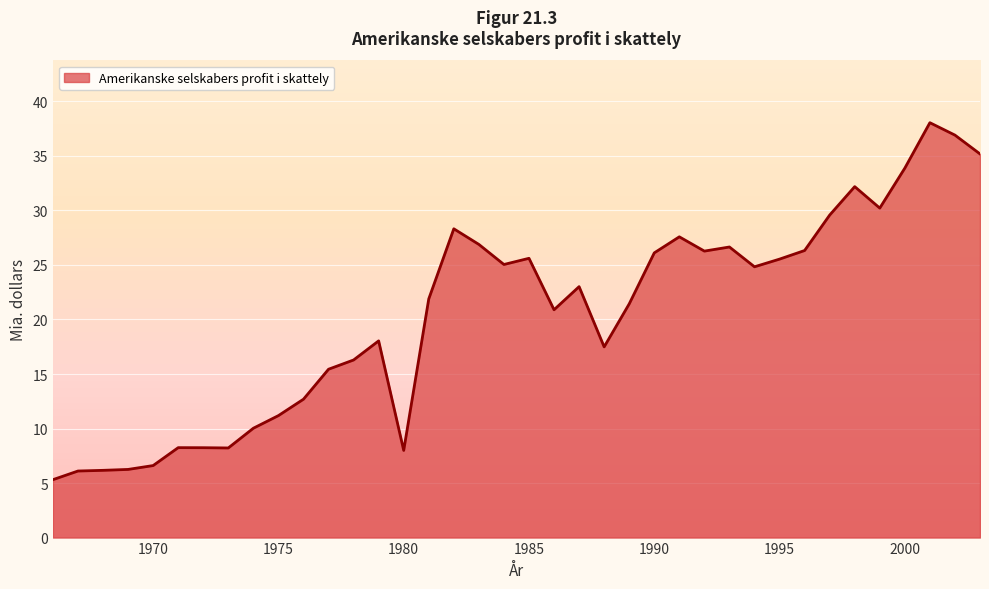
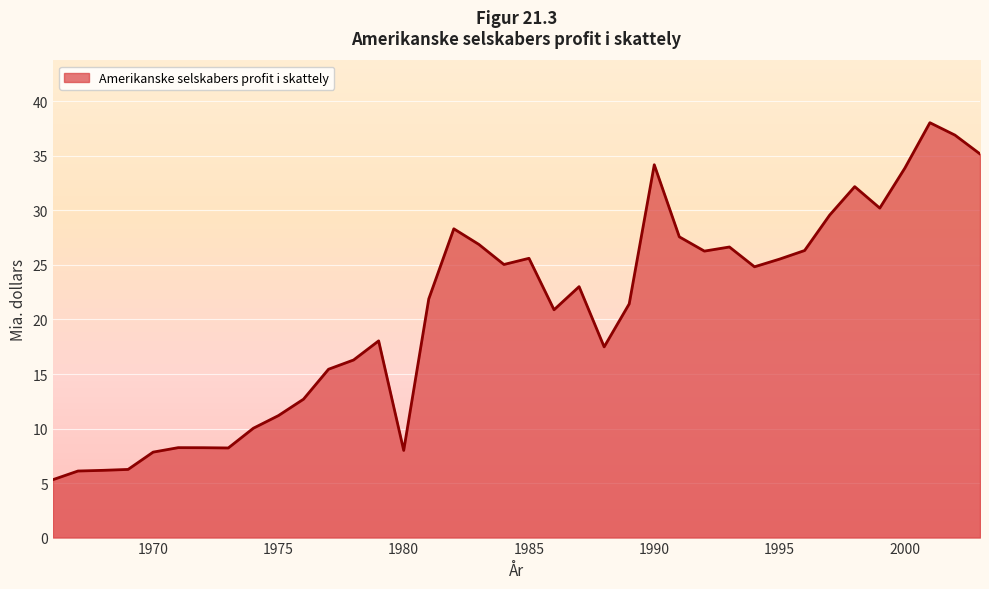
  {
-   "1970": 6.6,
+   "1970": 7.8,
    "1975": 11.2,
    "1980": 8.0,
    "1985": 25.6,
-   "1990": 26.1,
+   "1990": 34.2,
    "1995": 25.5,
    "2000": 33.9
  }
